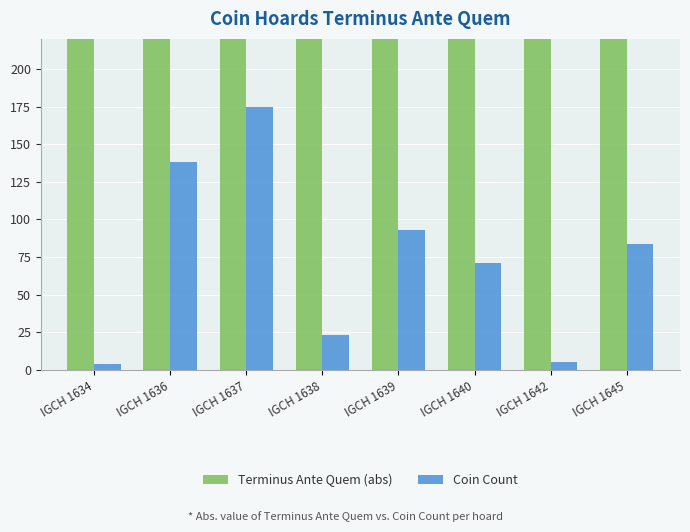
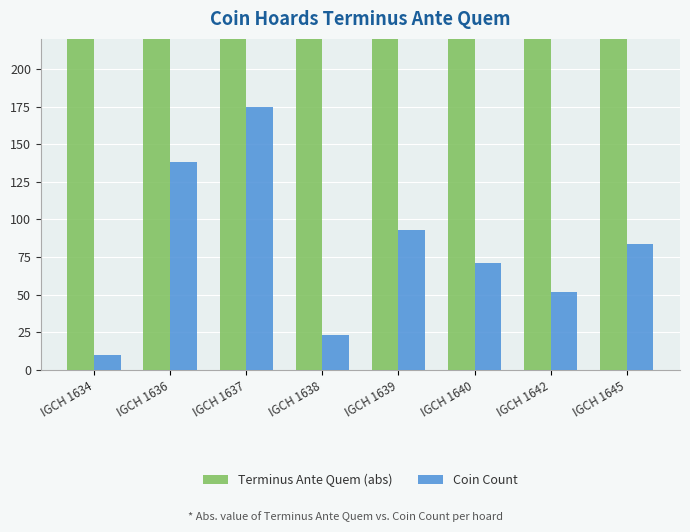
  {
    "Coin Count": {
-     "IGCH 1634": 4,
+     "IGCH 1634": 10,
      "IGCH 1636": 138,
      "IGCH 1637": 175,
      "IGCH 1638": 23,
      "IGCH 1639": 93,
      "IGCH 1640": 71,
-     "IGCH 1642": 5,
+     "IGCH 1642": 52,
      "IGCH 1645": 84
    }
  }
